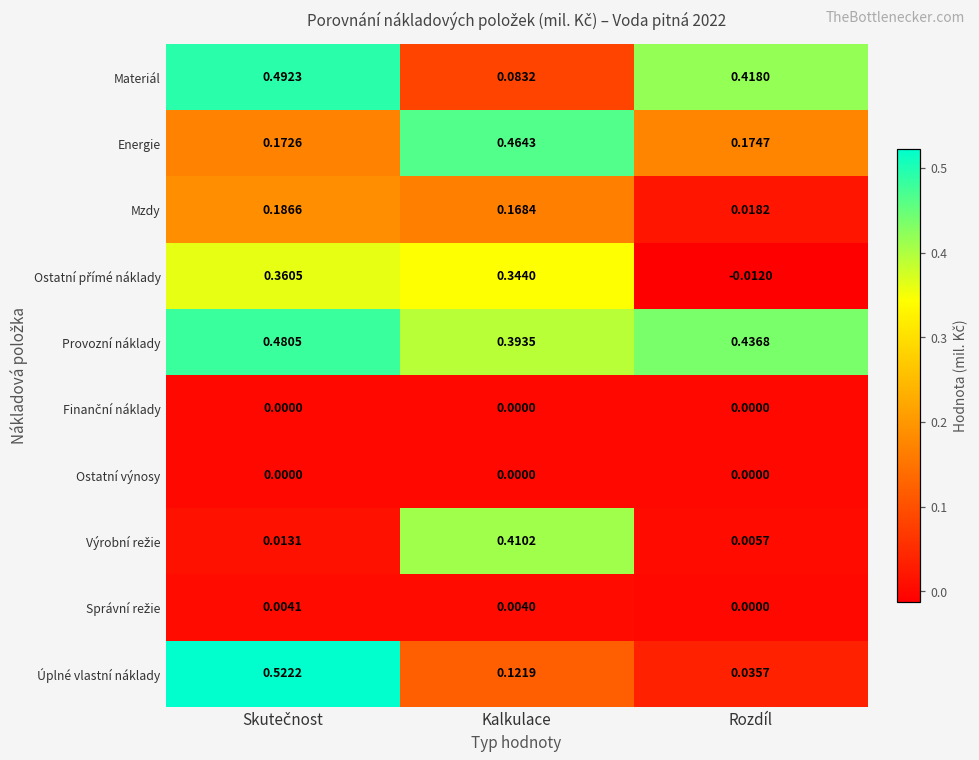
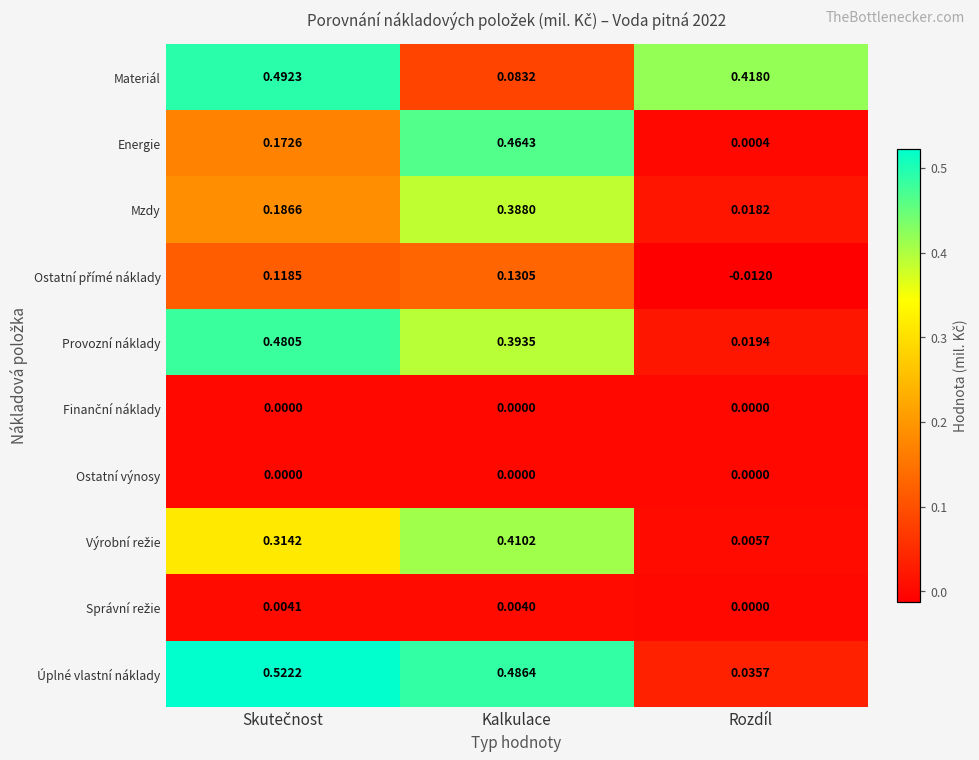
  {
    "Materiál": {
      "Skutečnost": 0.4923,
      "Kalkulace": 0.0832,
      "Rozdíl": 0.4180
    },
    "Energie": {
      "Skutečnost": 0.1726,
      "Kalkulace": 0.4643,
-     "Rozdíl": 0.1747
+     "Rozdíl": 0.0004
    },
    "Mzdy": {
      "Skutečnost": 0.1866,
-     "Kalkulace": 0.1684,
+     "Kalkulace": 0.3880,
      "Rozdíl": 0.0182
    },
    "Ostatní přímé náklady": {
-     "Skutečnost": 0.3605,
-     "Kalkulace": 0.3440,
+     "Skutečnost": 0.1185,
+     "Kalkulace": 0.1305,
      "Rozdíl": -0.0120
    },
    "Provozní náklady": {
      "Skutečnost": 0.4805,
      "Kalkulace": 0.3935,
-     "Rozdíl": 0.4368
+     "Rozdíl": 0.0194
    },
    "Finanční náklady": {
      "Skutečnost": 0.0000,
      "Kalkulace": 0.0000,
      "Rozdíl": 0.0000
    },
    "Ostatní výnosy": {
      "Skutečnost": 0.0000,
      "Kalkulace": 0.0000,
      "Rozdíl": 0.0000
    },
    "Výrobní režie": {
-     "Skutečnost": 0.0131,
+     "Skutečnost": 0.3142,
      "Kalkulace": 0.4102,
      "Rozdíl": 0.0057
    },
    "Správní režie": {
      "Skutečnost": 0.0041,
      "Kalkulace": 0.0040,
      "Rozdíl": 0.0000
    },
    "Úplné vlastní náklady": {
      "Skutečnost": 0.5222,
-     "Kalkulace": 0.1219,
+     "Kalkulace": 0.4864,
      "Rozdíl": 0.0357
    }
  }
